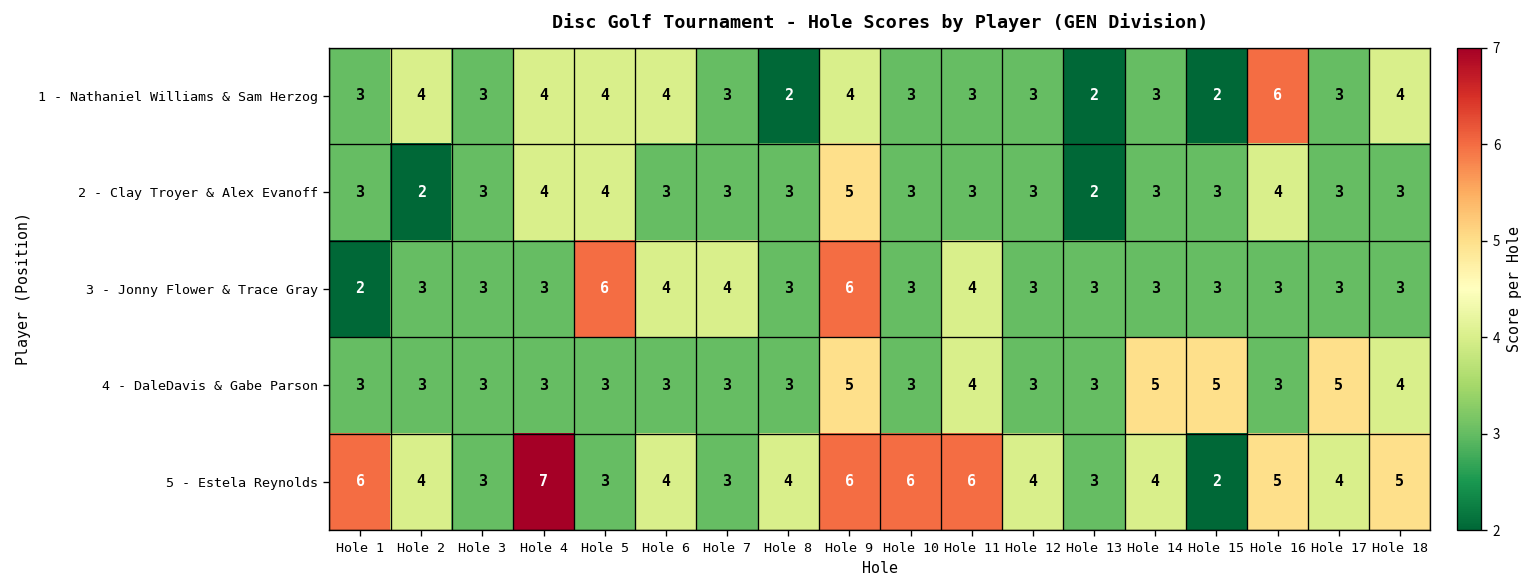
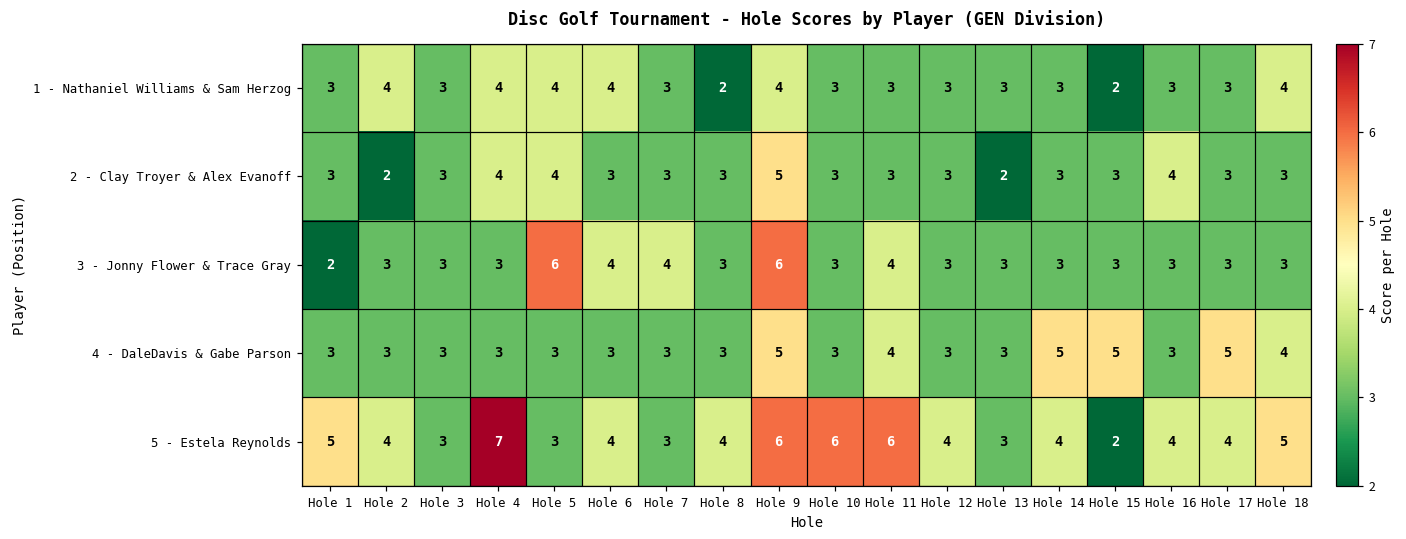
  {
    "1 - Nathaniel Williams & Sam Herzog": {
      "Hole 1": 3,
      "Hole 2": 4,
      "Hole 3": 3,
      "Hole 4": 4,
      "Hole 5": 4,
      "Hole 6": 4,
      "Hole 7": 3,
      "Hole 8": 2,
      "Hole 9": 4,
      "Hole 10": 3,
      "Hole 11": 3,
      "Hole 12": 3,
-     "Hole 13": 2,
+     "Hole 13": 3,
      "Hole 14": 3,
      "Hole 15": 2,
-     "Hole 16": 6,
+     "Hole 16": 3,
      "Hole 17": 3,
      "Hole 18": 4
    },
    "2 - Clay Troyer & Alex Evanoff": {
      "Hole 1": 3,
      "Hole 2": 2,
      "Hole 3": 3,
      "Hole 4": 4,
      "Hole 5": 4,
      "Hole 6": 3,
      "Hole 7": 3,
      "Hole 8": 3,
      "Hole 9": 5,
      "Hole 10": 3,
      "Hole 11": 3,
      "Hole 12": 3,
      "Hole 13": 2,
      "Hole 14": 3,
      "Hole 15": 3,
      "Hole 16": 4,
      "Hole 17": 3,
      "Hole 18": 3
    },
    "3 - Jonny Flower & Trace Gray": {
      "Hole 1": 2,
      "Hole 2": 3,
      "Hole 3": 3,
      "Hole 4": 3,
      "Hole 5": 6,
      "Hole 6": 4,
      "Hole 7": 4,
      "Hole 8": 3,
      "Hole 9": 6,
      "Hole 10": 3,
      "Hole 11": 4,
      "Hole 12": 3,
      "Hole 13": 3,
      "Hole 14": 3,
      "Hole 15": 3,
      "Hole 16": 3,
      "Hole 17": 3,
      "Hole 18": 3
    },
    "4 - DaleDavis & Gabe Parson": {
      "Hole 1": 3,
      "Hole 2": 3,
      "Hole 3": 3,
      "Hole 4": 3,
      "Hole 5": 3,
      "Hole 6": 3,
      "Hole 7": 3,
      "Hole 8": 3,
      "Hole 9": 5,
      "Hole 10": 3,
      "Hole 11": 4,
      "Hole 12": 3,
      "Hole 13": 3,
      "Hole 14": 5,
      "Hole 15": 5,
      "Hole 16": 3,
      "Hole 17": 5,
      "Hole 18": 4
    },
    "5 - Estela Reynolds": {
-     "Hole 1": 6,
+     "Hole 1": 5,
      "Hole 2": 4,
      "Hole 3": 3,
      "Hole 4": 7,
      "Hole 5": 3,
      "Hole 6": 4,
      "Hole 7": 3,
      "Hole 8": 4,
      "Hole 9": 6,
      "Hole 10": 6,
      "Hole 11": 6,
      "Hole 12": 4,
      "Hole 13": 3,
      "Hole 14": 4,
      "Hole 15": 2,
-     "Hole 16": 5,
+     "Hole 16": 4,
      "Hole 17": 4,
      "Hole 18": 5
    }
  }
